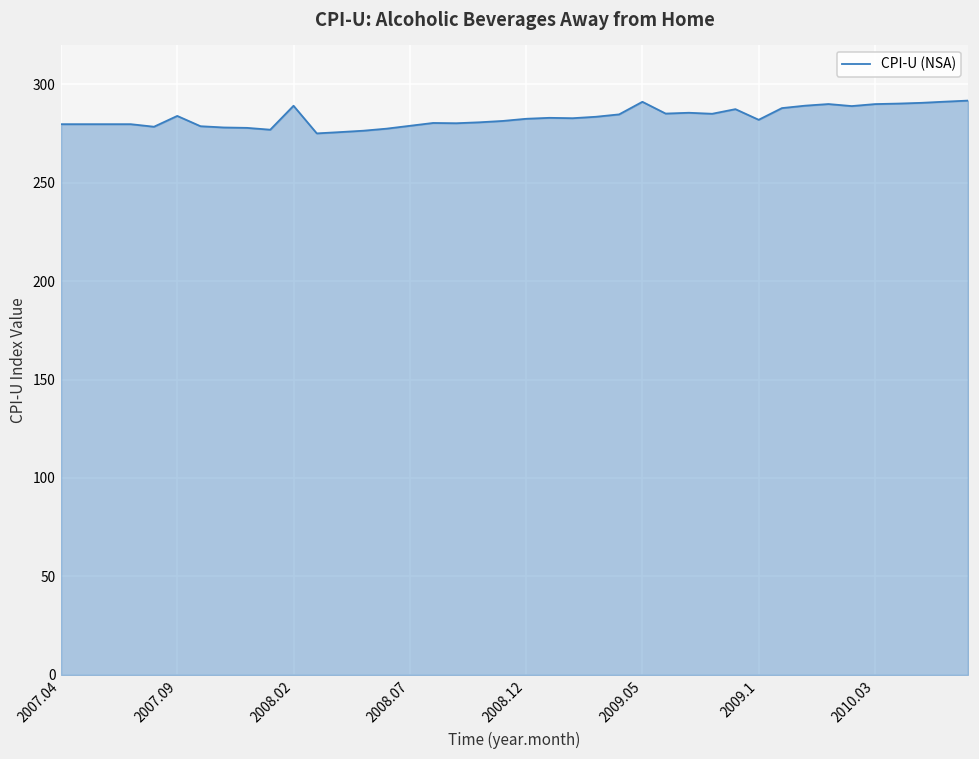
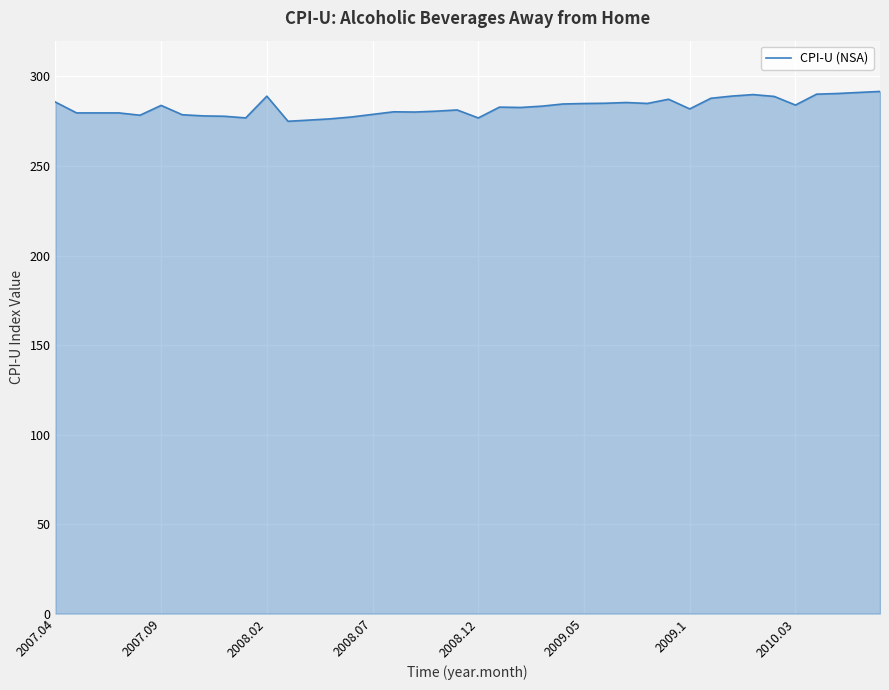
  {
-   "2007.04": 280,
+   "2007.04": 286,
    "2007.09": 284,
    "2008.02": 289,
    "2008.07": 279,
-   "2008.12": 282,
-   "2009.05": 291,
+   "2008.12": 277,
+   "2009.05": 285,
    "2009.1": 282,
-   "2010.03": 290
+   "2010.03": 284
  }
